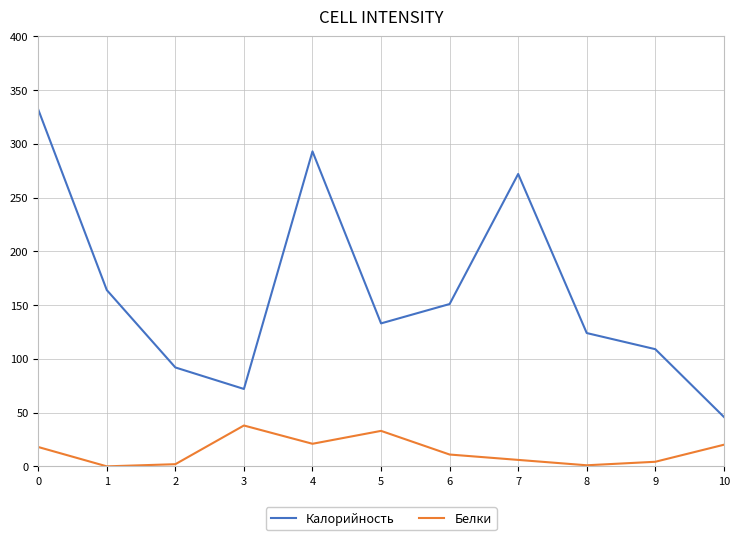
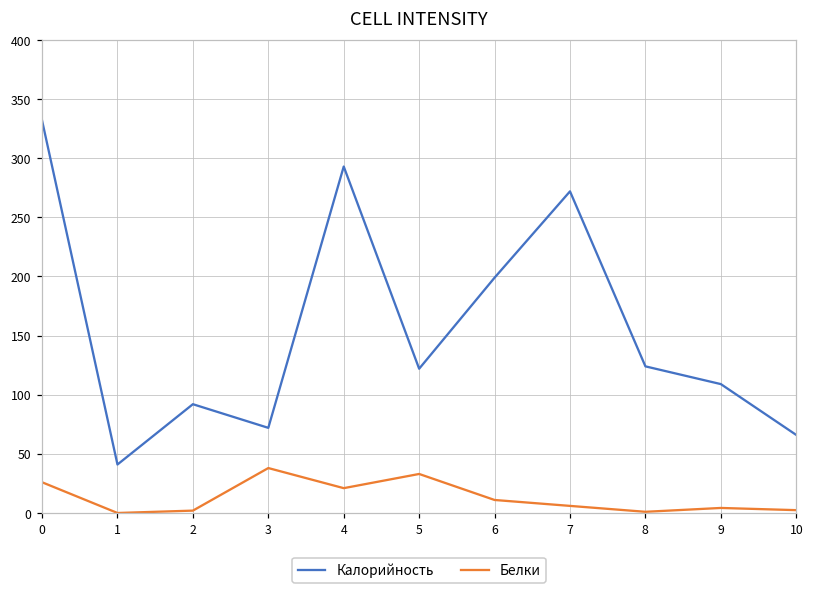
  {
    "Калорийность": {
      "0": 332,
-     "1": 164,
+     "1": 41,
      "2": 92,
      "3": 72,
      "4": 293,
-     "5": 133,
-     "6": 151,
+     "5": 122,
+     "6": 199,
      "7": 272,
      "8": 124,
      "9": 109,
-     "10": 46
+     "10": 66
    },
    "Белки": {
-     "0": 18,
+     "0": 26,
      "1": 0,
      "2": 2,
      "3": 38,
      "4": 21,
      "5": 33,
      "6": 11,
      "7": 6,
      "8": 1,
      "9": 4,
-     "10": 20
+     "10": 2
    }
  }
